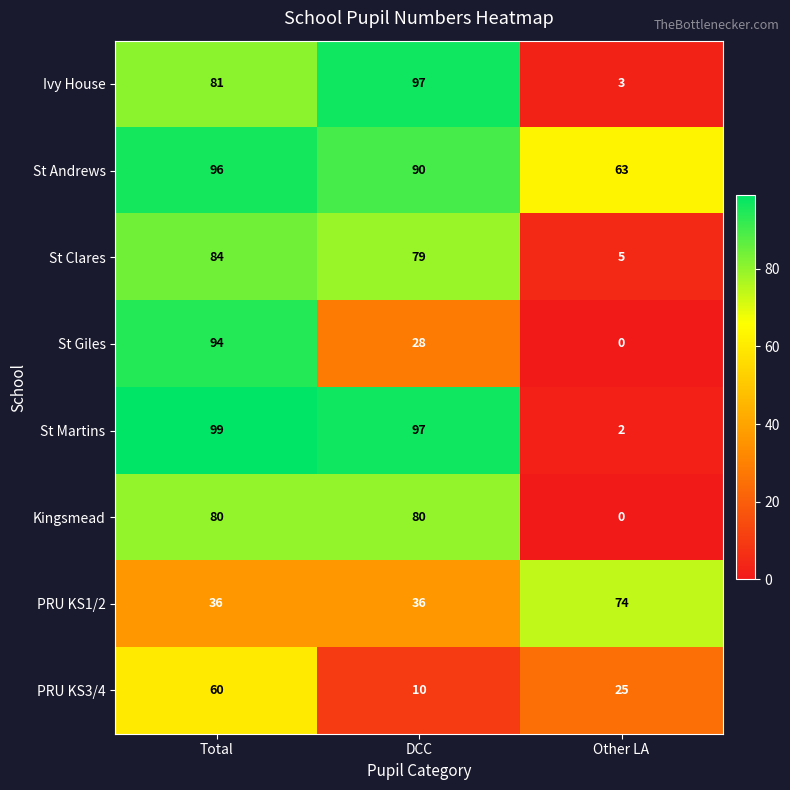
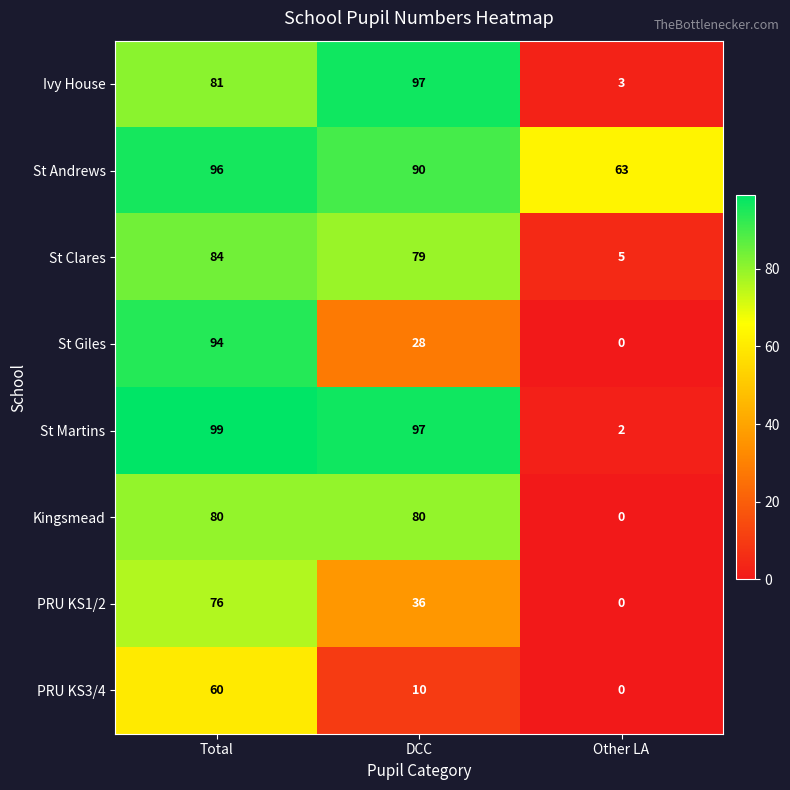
  {
    "Ivy House": {
      "Total": 81,
      "DCC": 97,
      "Other LA": 3
    },
    "St Andrews": {
      "Total": 96,
      "DCC": 90,
      "Other LA": 63
    },
    "St Clares": {
      "Total": 84,
      "DCC": 79,
      "Other LA": 5
    },
    "St Giles": {
      "Total": 94,
      "DCC": 28,
      "Other LA": 0
    },
    "St Martins": {
      "Total": 99,
      "DCC": 97,
      "Other LA": 2
    },
    "Kingsmead": {
      "Total": 80,
      "DCC": 80,
      "Other LA": 0
    },
    "PRU KS1/2": {
-     "Total": 36,
+     "Total": 76,
      "DCC": 36,
-     "Other LA": 74
+     "Other LA": 0
    },
    "PRU KS3/4": {
      "Total": 60,
      "DCC": 10,
-     "Other LA": 25
+     "Other LA": 0
    }
  }
